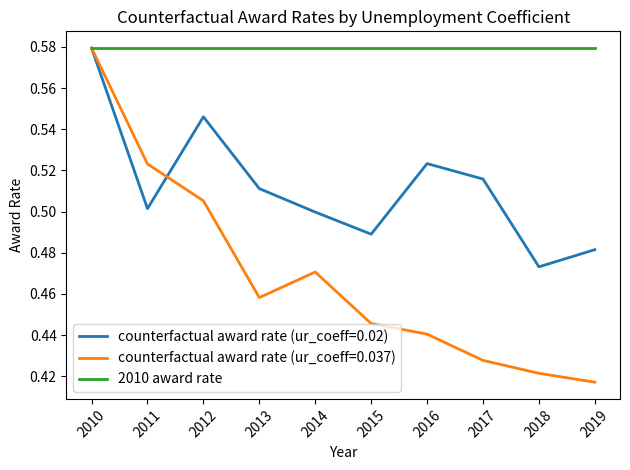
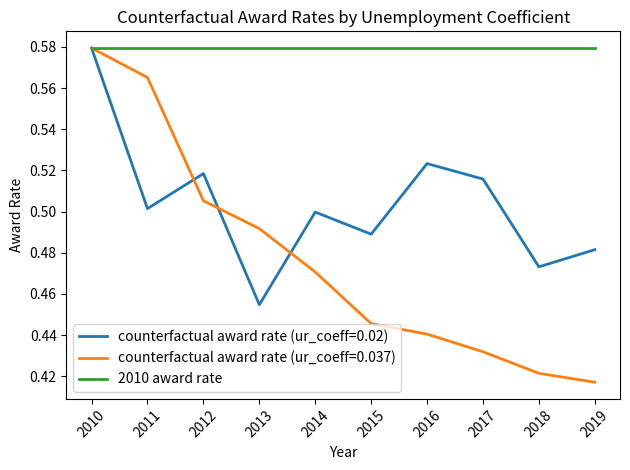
  {
    "counterfactual award rate (ur_coeff=0.02)": {
      "2011": 0.501,
-     "2012": 0.546,
-     "2013": 0.511,
+     "2012": 0.518,
+     "2013": 0.455,
      "2014": 0.500,
      "2015": 0.489,
      "2016": 0.523,
      "2017": 0.516,
      "2018": 0.473,
      "2019": 0.482
    },
    "counterfactual award rate (ur_coeff=0.037)": {
-     "2011": 0.523,
+     "2011": 0.565,
      "2012": 0.505,
-     "2013": 0.458,
+     "2013": 0.492,
      "2014": 0.471,
      "2015": 0.446,
      "2016": 0.440,
-     "2017": 0.428,
+     "2017": 0.432,
      "2018": 0.421,
      "2019": 0.417
    },
    "2010 award rate": {
      "2011": 0.579,
      "2012": 0.579,
      "2013": 0.579,
      "2014": 0.579,
      "2015": 0.579,
      "2016": 0.579,
      "2017": 0.579,
      "2018": 0.579,
      "2019": 0.579
    }
  }
